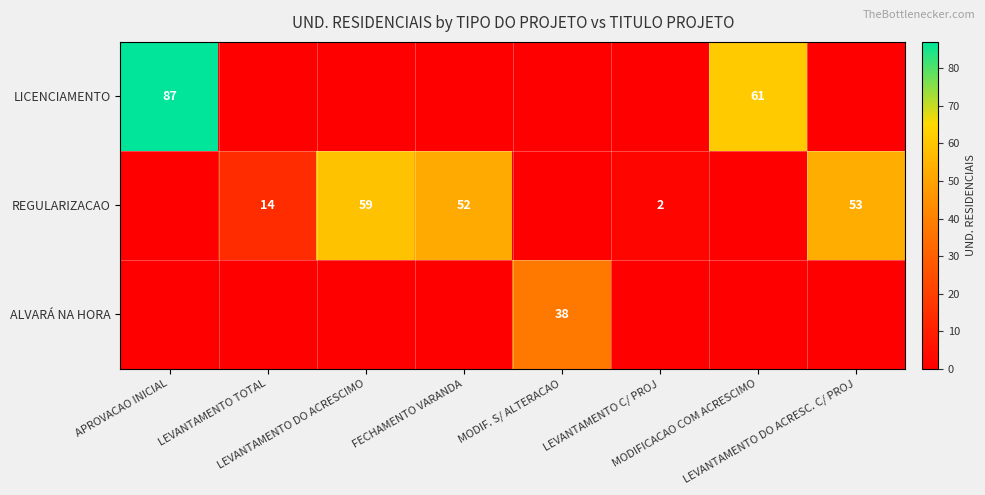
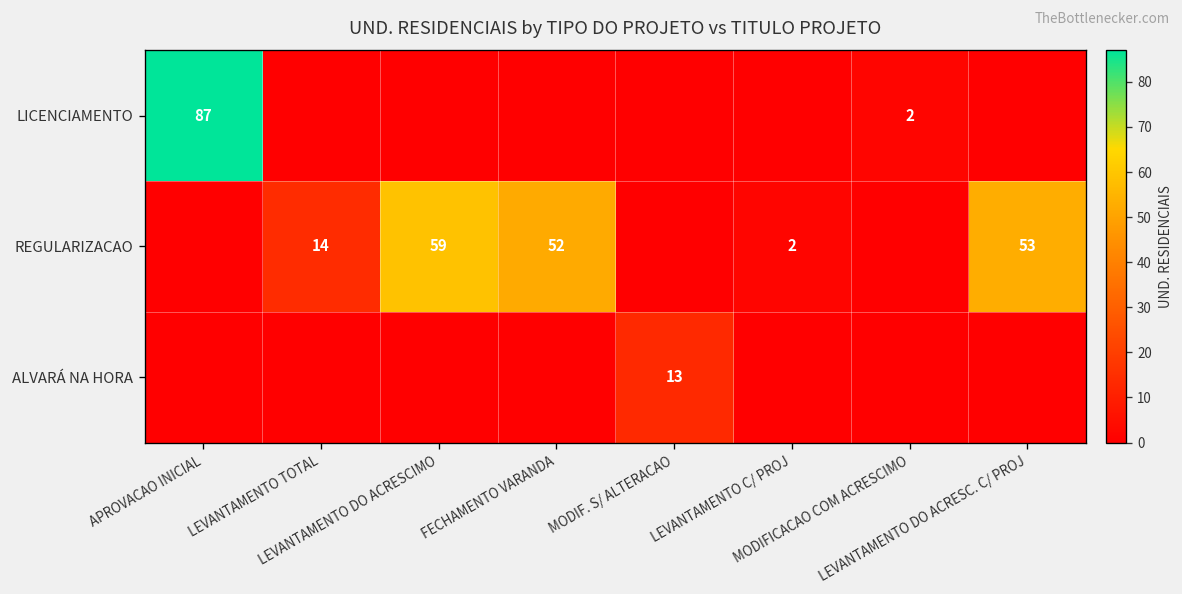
  {
    "LICENCIAMENTO": {
      "APROVACAO INICIAL": 87,
-     "MODIFICACAO COM ACRESCIMO": 61
+     "MODIFICACAO COM ACRESCIMO": 2
    },
    "REGULARIZACAO": {
      "LEVANTAMENTO TOTAL": 14,
      "LEVANTAMENTO DO ACRESCIMO": 59,
      "FECHAMENTO VARANDA": 52,
      "LEVANTAMENTO C/ PROJ": 2,
      "LEVANTAMENTO DO ACRESC. C/ PROJ": 53
    },
    "ALVARÁ NA HORA": {
-     "MODIF. S/ ALTERACAO": 38
+     "MODIF. S/ ALTERACAO": 13
    }
  }
